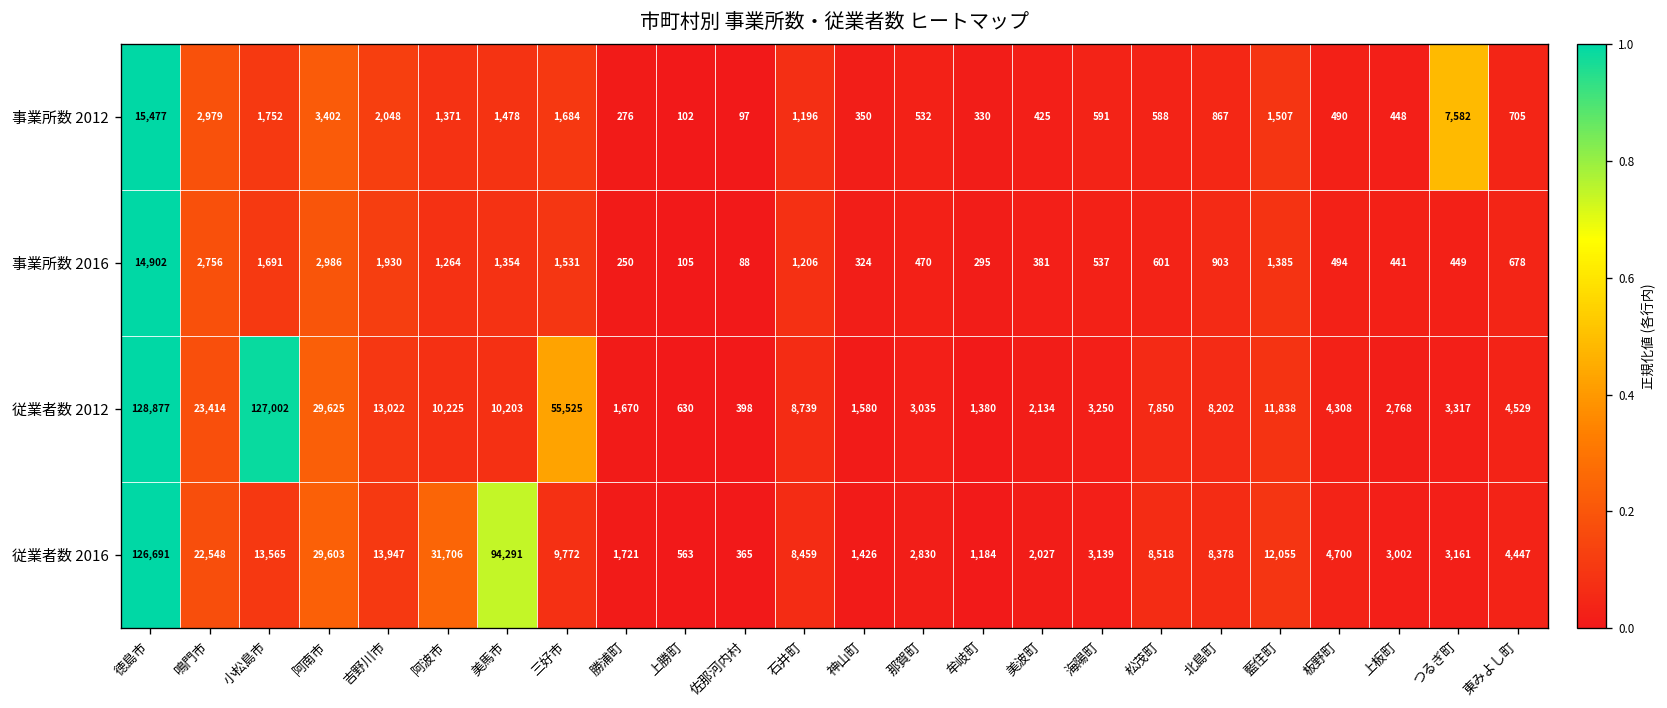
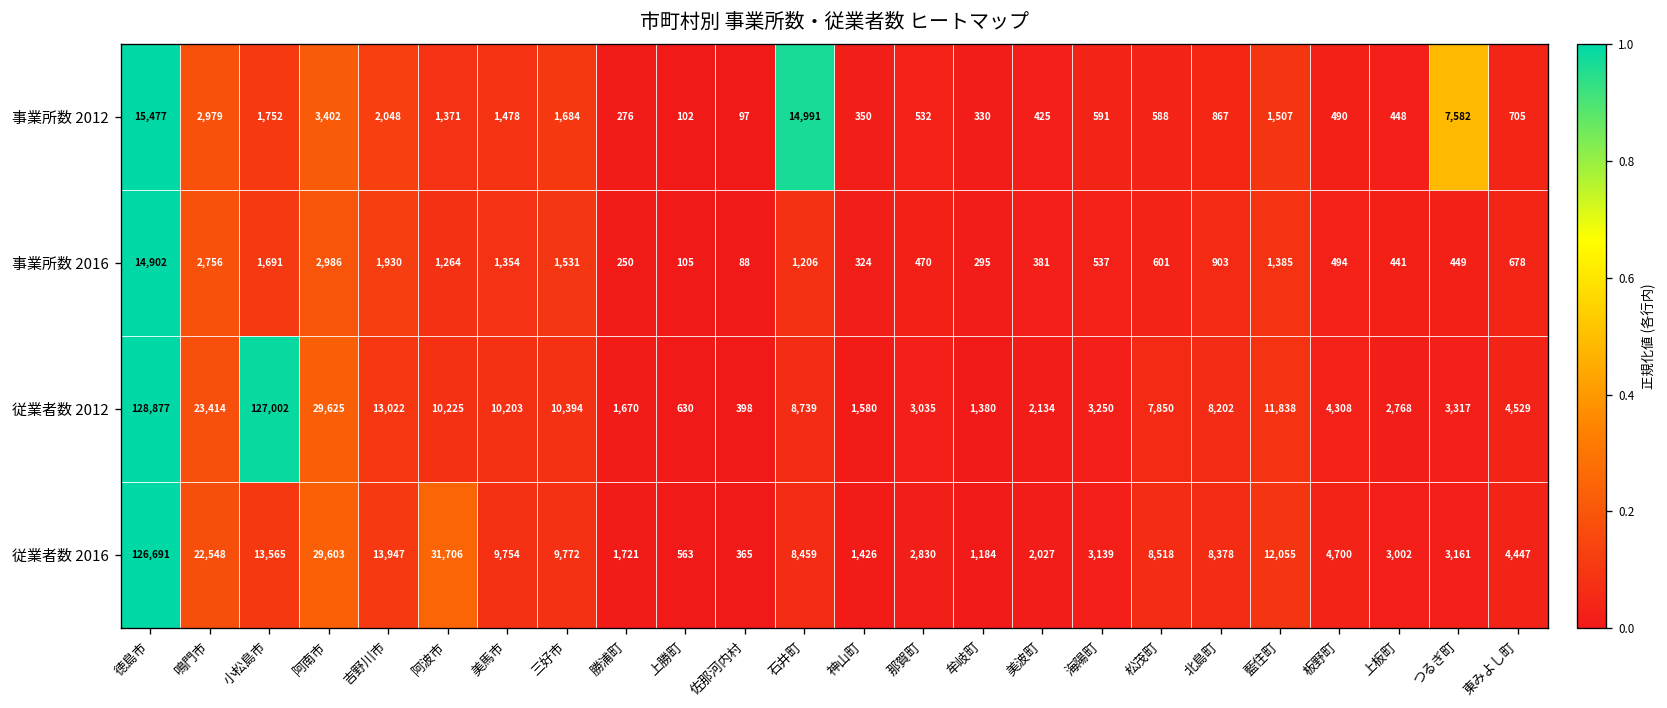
  {
    "事業所数 2012": {
      "徳島市": "15,477",
      "鳴門市": "2,979",
      "小松島市": "1,752",
      "阿南市": "3,402",
      "吉野川市": "2,048",
      "阿波市": "1,371",
      "美馬市": "1,478",
      "三好市": "1,684",
      "勝浦町": "276",
      "上勝町": "102",
      "佐那河内村": "97",
-     "石井町": "1,196",
+     "石井町": "14,991",
      "神山町": "350",
      "那賀町": "532",
      "牟岐町": "330",
      "美波町": "425",
      "海陽町": "591",
      "松茂町": "588",
      "北島町": "867",
      "藍住町": "1,507",
      "板野町": "490",
      "上板町": "448",
      "つるぎ町": "7,582",
      "東みよし町": "705"
    },
    "事業所数 2016": {
      "徳島市": "14,902",
      "鳴門市": "2,756",
      "小松島市": "1,691",
      "阿南市": "2,986",
      "吉野川市": "1,930",
      "阿波市": "1,264",
      "美馬市": "1,354",
      "三好市": "1,531",
      "勝浦町": "250",
      "上勝町": "105",
      "佐那河内村": "88",
      "石井町": "1,206",
      "神山町": "324",
      "那賀町": "470",
      "牟岐町": "295",
      "美波町": "381",
      "海陽町": "537",
      "松茂町": "601",
      "北島町": "903",
      "藍住町": "1,385",
      "板野町": "494",
      "上板町": "441",
      "つるぎ町": "449",
      "東みよし町": "678"
    },
    "従業者数 2012": {
      "徳島市": "128,877",
      "鳴門市": "23,414",
      "小松島市": "127,002",
      "阿南市": "29,625",
      "吉野川市": "13,022",
      "阿波市": "10,225",
      "美馬市": "10,203",
-     "三好市": "55,525",
+     "三好市": "10,394",
      "勝浦町": "1,670",
      "上勝町": "630",
      "佐那河内村": "398",
      "石井町": "8,739",
      "神山町": "1,580",
      "那賀町": "3,035",
      "牟岐町": "1,380",
      "美波町": "2,134",
      "海陽町": "3,250",
      "松茂町": "7,850",
      "北島町": "8,202",
      "藍住町": "11,838",
      "板野町": "4,308",
      "上板町": "2,768",
      "つるぎ町": "3,317",
      "東みよし町": "4,529"
    },
    "従業者数 2016": {
      "徳島市": "126,691",
      "鳴門市": "22,548",
      "小松島市": "13,565",
      "阿南市": "29,603",
      "吉野川市": "13,947",
      "阿波市": "31,706",
-     "美馬市": "94,291",
+     "美馬市": "9,754",
      "三好市": "9,772",
      "勝浦町": "1,721",
      "上勝町": "563",
      "佐那河内村": "365",
      "石井町": "8,459",
      "神山町": "1,426",
      "那賀町": "2,830",
      "牟岐町": "1,184",
      "美波町": "2,027",
      "海陽町": "3,139",
      "松茂町": "8,518",
      "北島町": "8,378",
      "藍住町": "12,055",
      "板野町": "4,700",
      "上板町": "3,002",
      "つるぎ町": "3,161",
      "東みよし町": "4,447"
    }
  }
